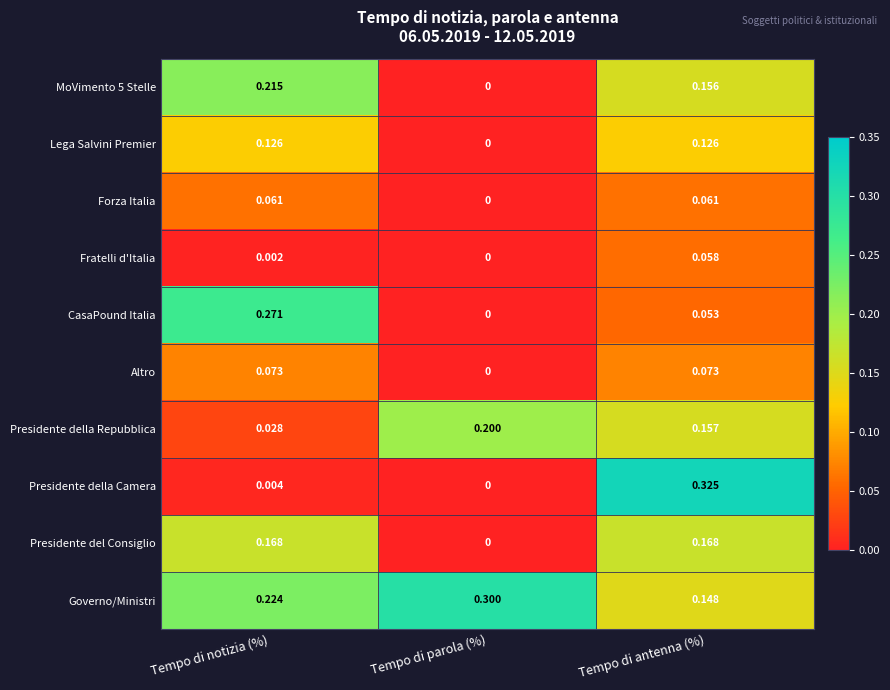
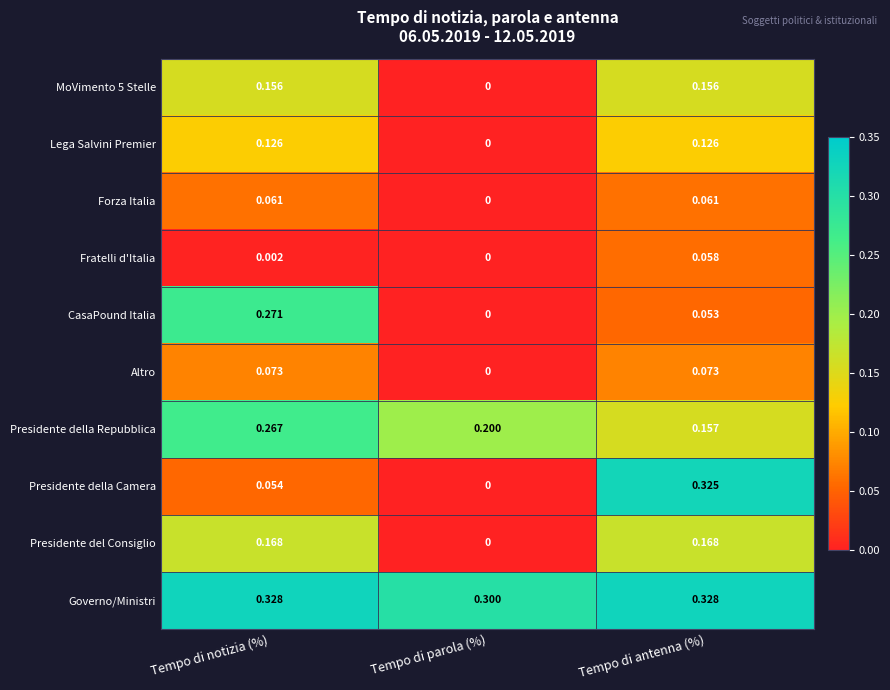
  {
    "MoVimento 5 Stelle": {
-     "Tempo di notizia (%)": 0.215,
+     "Tempo di notizia (%)": 0.156,
      "Tempo di parola (%)": 0,
      "Tempo di antenna (%)": 0.156
    },
    "Lega Salvini Premier": {
      "Tempo di notizia (%)": 0.126,
      "Tempo di parola (%)": 0,
      "Tempo di antenna (%)": 0.126
    },
    "Forza Italia": {
      "Tempo di notizia (%)": 0.061,
      "Tempo di parola (%)": 0,
      "Tempo di antenna (%)": 0.061
    },
    "Fratelli d'Italia": {
      "Tempo di notizia (%)": 0.002,
      "Tempo di parola (%)": 0,
      "Tempo di antenna (%)": 0.058
    },
    "CasaPound Italia": {
      "Tempo di notizia (%)": 0.271,
      "Tempo di parola (%)": 0,
      "Tempo di antenna (%)": 0.053
    },
    "Altro": {
      "Tempo di notizia (%)": 0.073,
      "Tempo di parola (%)": 0,
      "Tempo di antenna (%)": 0.073
    },
    "Presidente della Repubblica": {
-     "Tempo di notizia (%)": 0.028,
+     "Tempo di notizia (%)": 0.267,
      "Tempo di parola (%)": 0.200,
      "Tempo di antenna (%)": 0.157
    },
    "Presidente della Camera": {
-     "Tempo di notizia (%)": 0.004,
+     "Tempo di notizia (%)": 0.054,
      "Tempo di parola (%)": 0,
      "Tempo di antenna (%)": 0.325
    },
    "Presidente del Consiglio": {
      "Tempo di notizia (%)": 0.168,
      "Tempo di parola (%)": 0,
      "Tempo di antenna (%)": 0.168
    },
    "Governo/Ministri": {
-     "Tempo di notizia (%)": 0.224,
+     "Tempo di notizia (%)": 0.328,
      "Tempo di parola (%)": 0.300,
-     "Tempo di antenna (%)": 0.148
+     "Tempo di antenna (%)": 0.328
    }
  }
